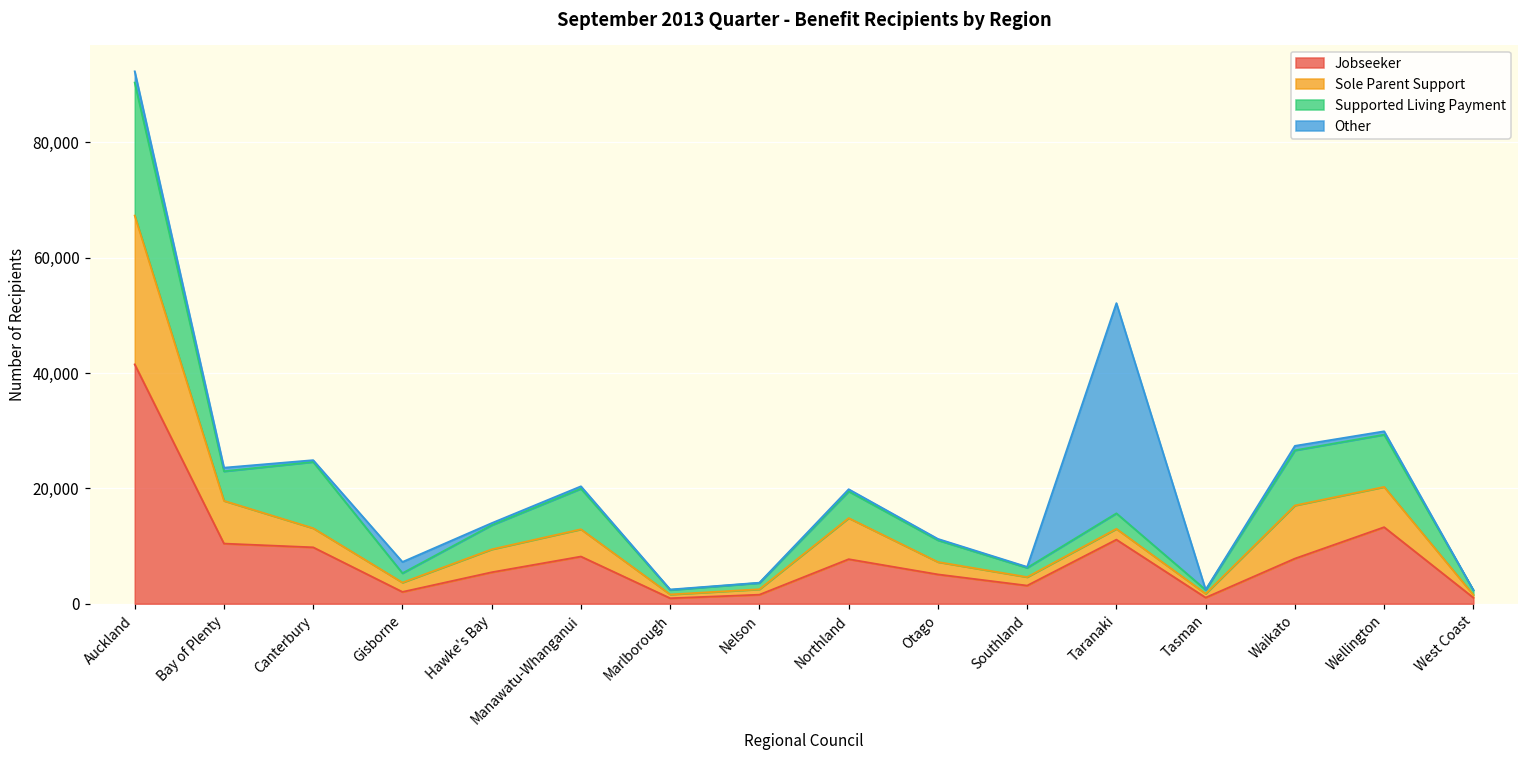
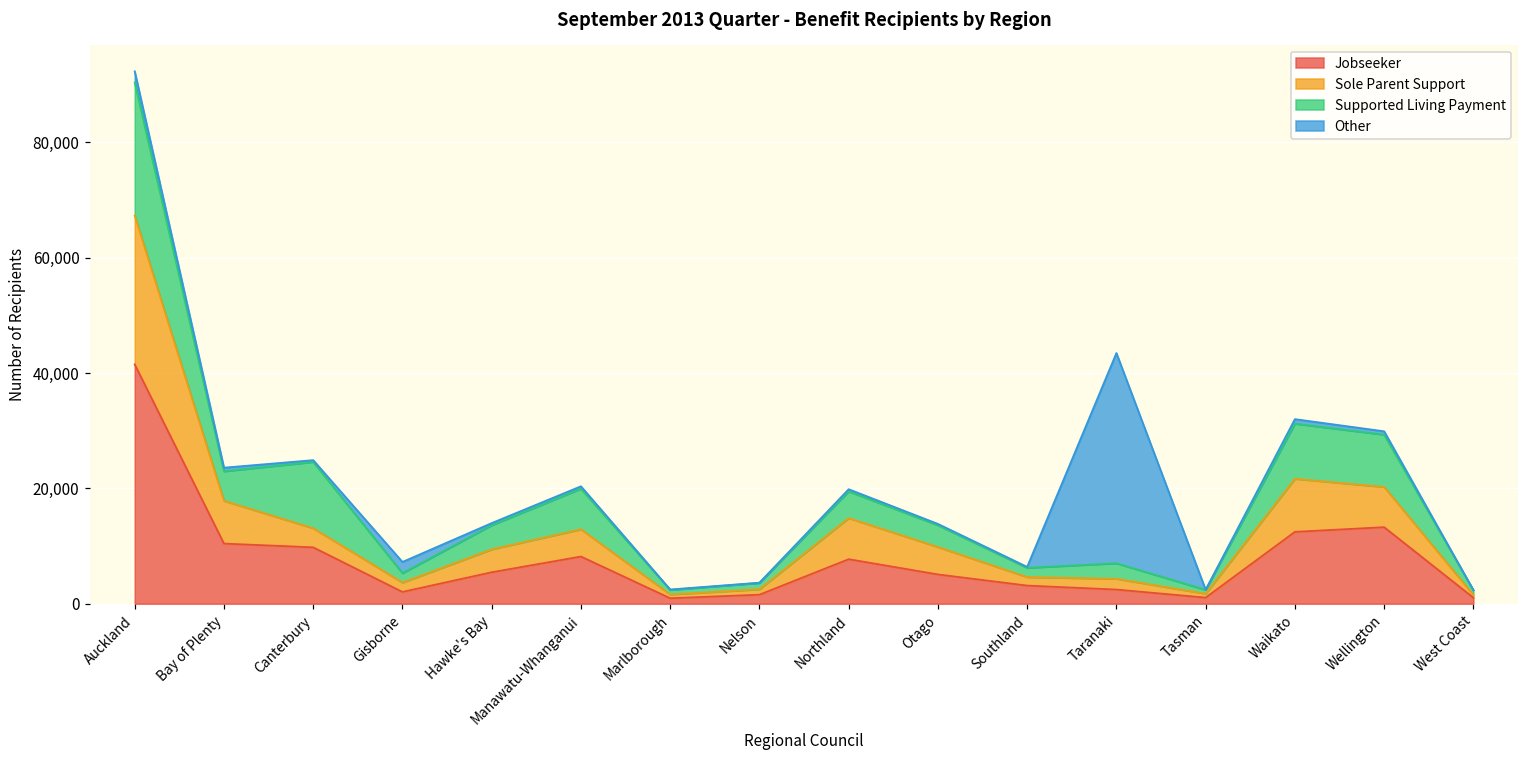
  {
    "Jobseeker": {
      "Auckland": "42,000",
      "Bay of Plenty": "10,000",
      "Canterbury": "10,000",
      "Gisborne": "2,000",
      "Hawke's Bay": "5,000",
      "Manawatu-Whanganui": "8,000",
      "Marlborough": "1,000",
      "Nelson": "2,000",
      "Northland": "8,000",
      "Otago": "5,000",
      "Southland": "3,000",
-     "Taranaki": "11,000",
+     "Taranaki": "2,000",
      "Tasman": "1,000",
-     "Waikato": "8,000",
+     "Waikato": "12,000",
      "Wellington": "13,000",
      "West Coast": "1,000"
    },
    "Sole Parent Support": {
      "Auckland": "26,000",
      "Bay of Plenty": "7,000",
      "Canterbury": "3,000",
      "Gisborne": "2,000",
      "Hawke's Bay": "4,000",
      "Manawatu-Whanganui": "5,000",
      "Marlborough": "1,000",
      "Nelson": "1,000",
      "Northland": "7,000",
-     "Otago": "2,000",
+     "Otago": "5,000",
      "Southland": "1,000",
      "Taranaki": "2,000",
      "Tasman": "1,000",
      "Waikato": "9,000",
      "Wellington": "7,000",
      "West Coast": "0"
    },
    "Supported Living Payment": {
      "Auckland": "23,000",
      "Bay of Plenty": "5,000",
      "Gisborne": "2,000",
      "Taranaki": "3,000",
      "Waikato": "10,000",
      "Wellington": "9,000"
    },
    "Other": {
      "Auckland": "2,000",
      "Bay of Plenty": "1,000",
      "Gisborne": "2,000",
      "Taranaki": "36,000",
      "Waikato": "1,000",
      "Wellington": "1,000"
    }
  }
